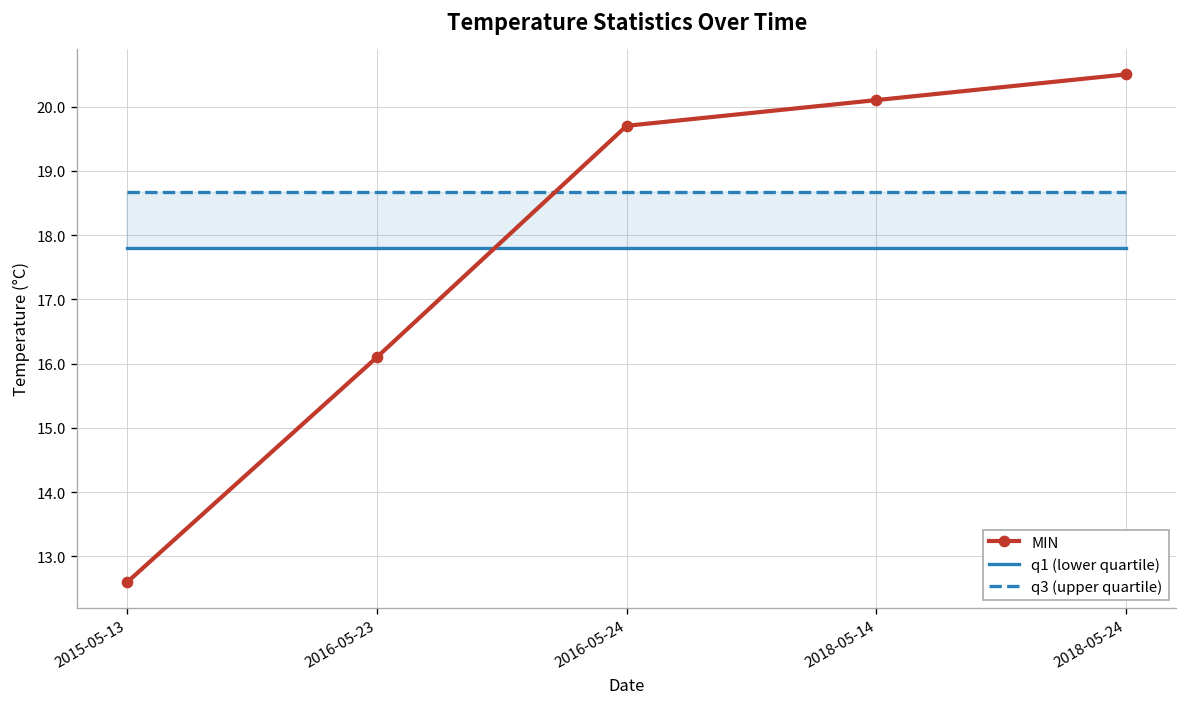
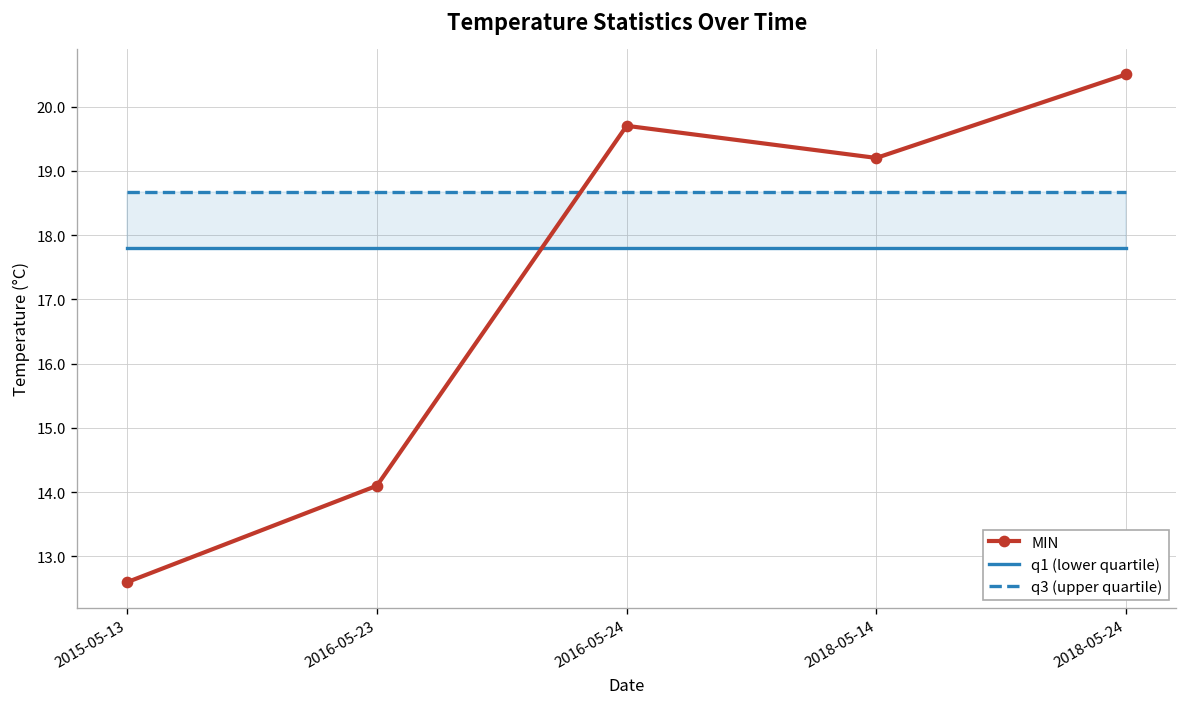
  {
    "MIN": {
      "2015-05-13": 12.6,
-     "2016-05-23": 16.1,
+     "2016-05-23": 14.1,
      "2016-05-24": 19.7,
-     "2018-05-14": 20.1,
+     "2018-05-14": 19.2,
      "2018-05-24": 20.5
    }
  }
